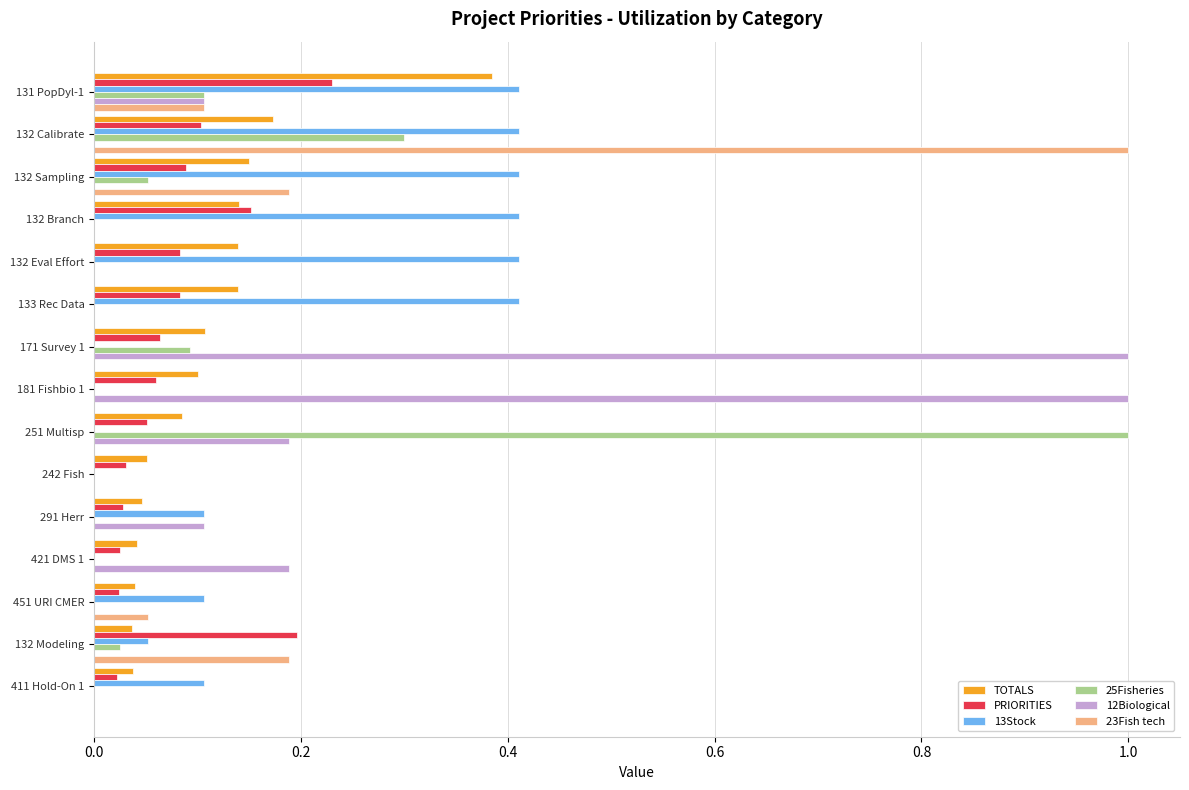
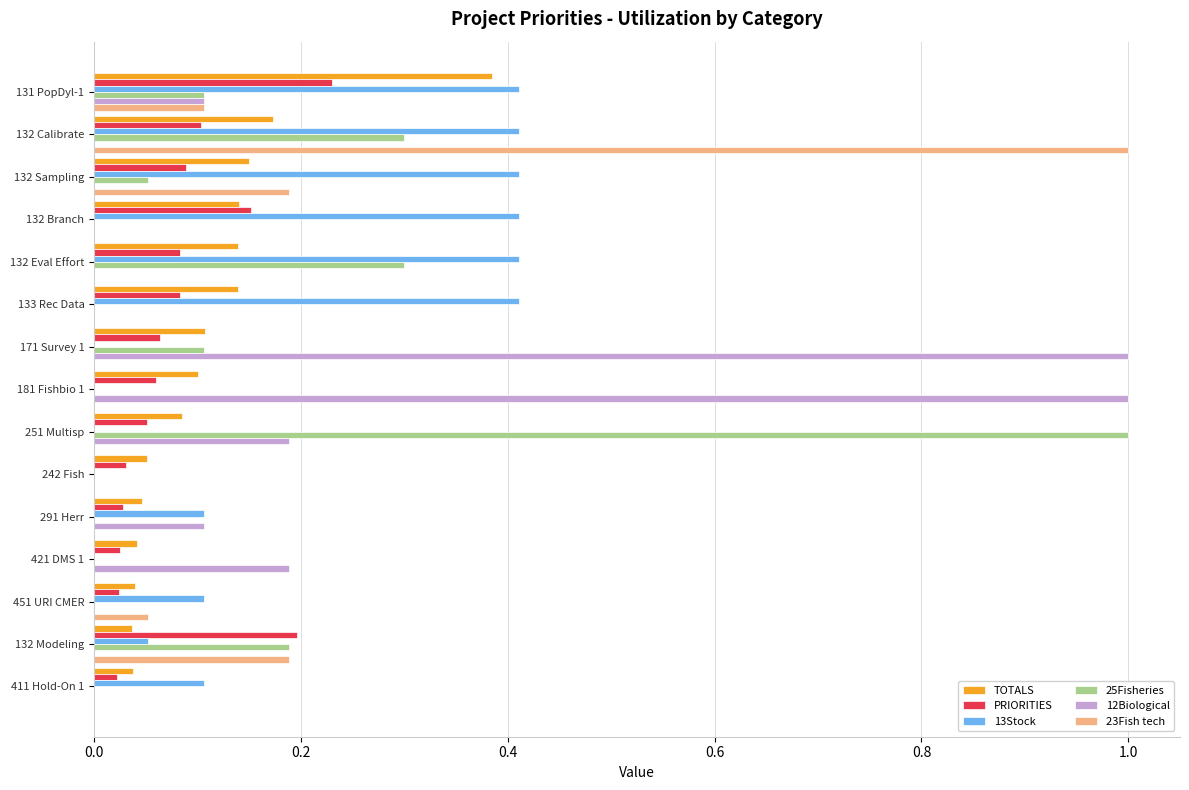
  {
    "TOTALS": {
      "131 PopDyl-1": 0.384,
      "132 Calibrate": 0.173,
      "132 Sampling": 0.149,
      "132 Branch": 0.140,
      "132 Eval Effort": 0.139,
      "133 Rec Data": 0.139,
      "171 Survey 1": 0.107,
      "181 Fishbio 1": 0.100,
      "251 Multisp": 0.085,
      "242 Fish": 0.051,
      "291 Herr": 0.047,
      "421 DMS 1": 0.041,
      "451 URI CMER": 0.040,
      "132 Modeling": 0.037,
      "411 Hold-On 1": 0.037
    },
    "PRIORITIES": {
      "131 PopDyl-1": 0.230,
      "132 Calibrate": 0.104,
      "132 Sampling": 0.089,
      "132 Branch": 0.152,
      "132 Eval Effort": 0.083,
      "133 Rec Data": 0.083,
      "171 Survey 1": 0.064,
      "181 Fishbio 1": 0.060,
      "251 Multisp": 0.051,
      "242 Fish": 0.031,
      "291 Herr": 0.028,
      "421 DMS 1": 0.025,
      "451 URI CMER": 0.024,
      "132 Modeling": 0.196,
      "411 Hold-On 1": 0.022
    },
    "13Stock": {
      "131 PopDyl-1": 0.411,
      "132 Calibrate": 0.411,
      "132 Sampling": 0.411,
      "132 Branch": 0.411,
      "132 Eval Effort": 0.411,
      "133 Rec Data": 0.411,
      "171 Survey 1": 0.000,
      "181 Fishbio 1": 0.000,
      "251 Multisp": 0.000,
      "242 Fish": 0.000,
      "291 Herr": 0.106,
      "421 DMS 1": 0.000,
      "451 URI CMER": 0.106,
      "132 Modeling": 0.052,
      "411 Hold-On 1": 0.106
    },
    "25Fisheries": {
      "131 PopDyl-1": 0.106,
      "132 Calibrate": 0.300,
      "132 Sampling": 0.052,
      "132 Branch": 0.000,
-     "132 Eval Effort": 0.0,
+     "132 Eval Effort": 0.3,
      "133 Rec Data": 0.000,
-     "171 Survey 1": 0.093,
+     "171 Survey 1": 0.106,
      "181 Fishbio 1": 0.000,
      "251 Multisp": 1.000,
      "242 Fish": 0.000,
      "291 Herr": 0.000,
      "421 DMS 1": 0.000,
      "451 URI CMER": 0.000,
-     "132 Modeling": 0.025,
+     "132 Modeling": 0.188,
      "411 Hold-On 1": 0.000
    },
    "12Biological": {
      "131 PopDyl-1": 0.106,
      "132 Calibrate": 0.000,
      "132 Sampling": 0.000,
      "132 Branch": 0.000,
      "132 Eval Effort": 0.000,
      "133 Rec Data": 0.000,
      "171 Survey 1": 1.000,
      "181 Fishbio 1": 1.000,
      "251 Multisp": 0.188,
      "242 Fish": 0.000,
      "291 Herr": 0.106,
      "421 DMS 1": 0.188,
      "451 URI CMER": 0.000,
      "132 Modeling": 0.000,
      "411 Hold-On 1": 0.000
    },
    "23Fish tech": {
      "131 PopDyl-1": 0.106,
      "132 Calibrate": 1.000,
      "132 Sampling": 0.188,
      "132 Branch": 0.000,
      "132 Eval Effort": 0.000,
      "133 Rec Data": 0.000,
      "171 Survey 1": 0.000,
      "181 Fishbio 1": 0.000,
      "251 Multisp": 0.000,
      "242 Fish": 0.000,
      "291 Herr": 0.000,
      "421 DMS 1": 0.000,
      "451 URI CMER": 0.052,
      "132 Modeling": 0.188,
      "411 Hold-On 1": 0.000
    }
  }
